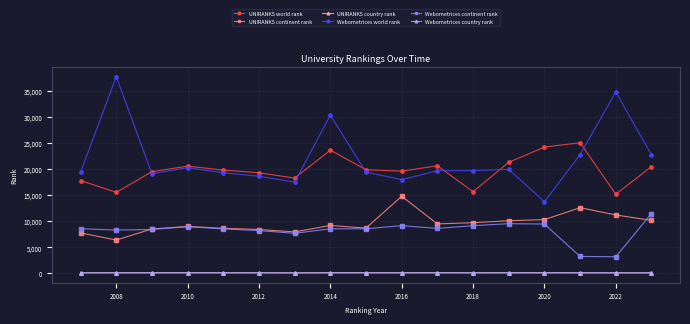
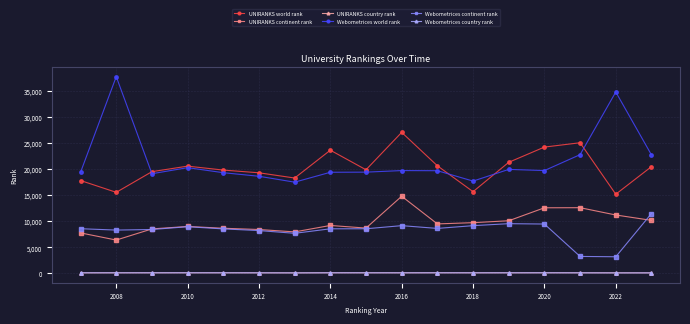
  {
    "UNIRANKS world rank": {
      "2008": "16,000",
      "2012": "19,000",
      "2014": "24,000",
-     "2016": "20,000",
+     "2016": "27,000",
      "2018": "16,000",
      "2020": "24,000",
      "2022": "15,000"
    },
    "UNIRANKS continent rank": {
      "2008": "6,000",
      "2014": "9,000",
      "2016": "15,000",
      "2018": "10,000",
-     "2020": "10,000",
+     "2020": "13,000",
      "2022": "11,000"
    },
    "Webometrices world rank": {
      "2008": "38,000",
      "2012": "19,000",
-     "2014": "30,000",
-     "2016": "18,000",
-     "2018": "20,000",
-     "2020": "14,000",
+     "2014": "19,000",
+     "2016": "20,000",
+     "2018": "18,000",
+     "2020": "20,000",
      "2022": "35,000"
    }
  }
